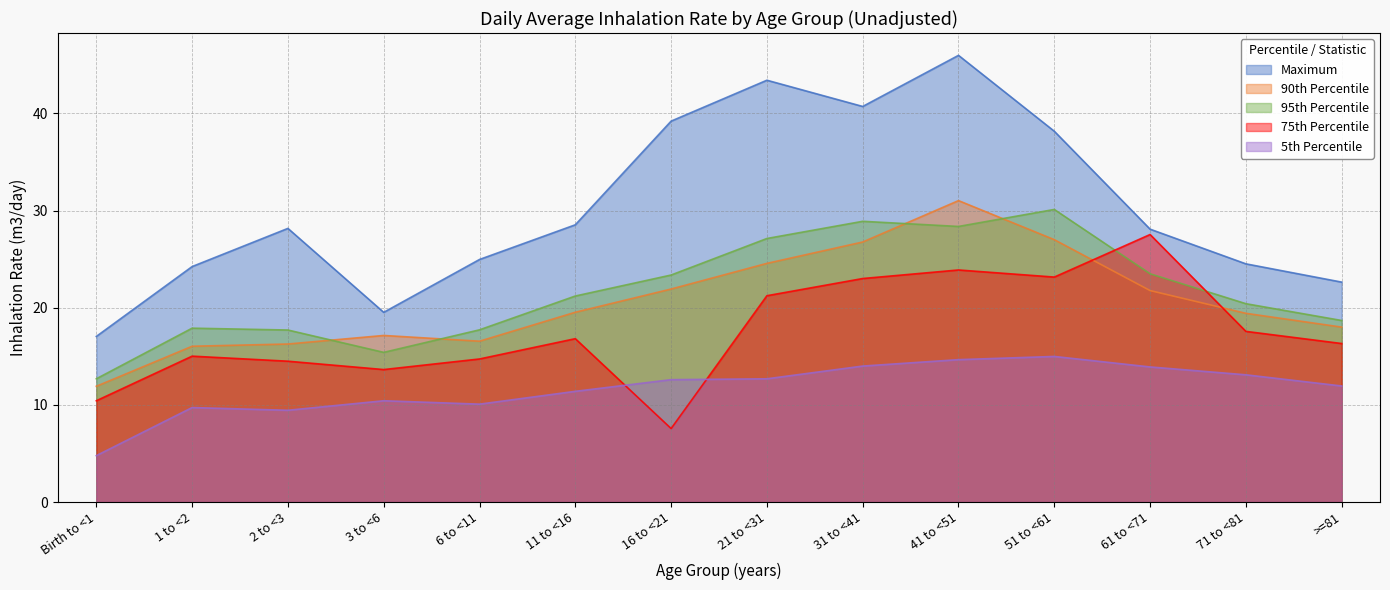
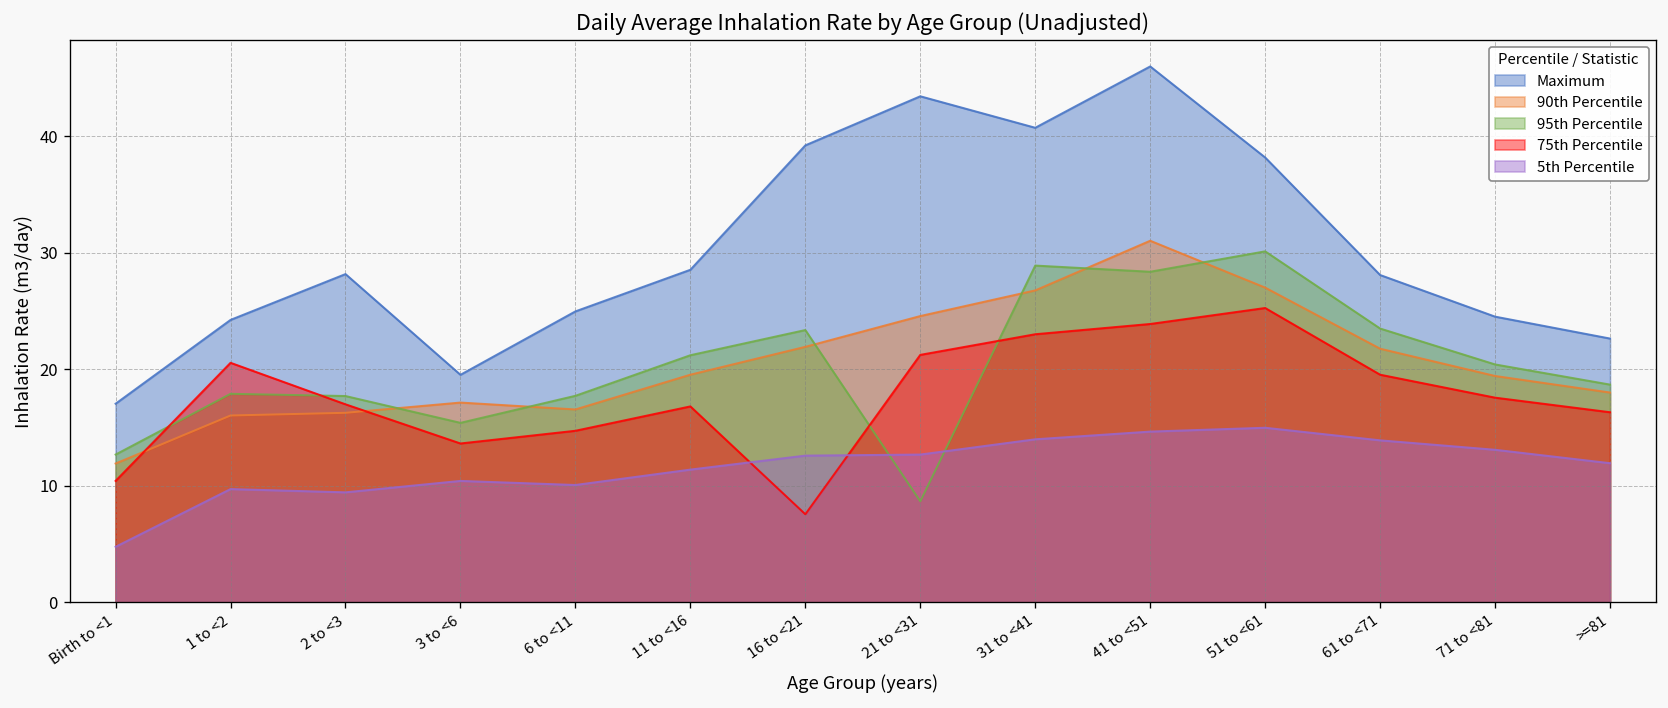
  {
    "90th Percentile": {
      "Birth to <1": 12,
      "1 to <2": 16,
      "2 to <3": 16,
      "3 to <6": 17,
      "6 to <11": 17,
      "11 to <16": 20,
      "16 to <21": 22,
      "21 to <31": 25,
      "31 to <41": 27,
      "41 to <51": 31,
      "51 to <61": 27,
      "61 to <71": 22,
      "71 to <81": 19,
      ">=81": 18
    },
    "95th Percentile": {
      "Birth to <1": 13,
      "1 to <2": 18,
      "2 to <3": 18,
      "3 to <6": 15,
      "6 to <11": 18,
      "11 to <16": 21,
      "16 to <21": 23,
-     "21 to <31": 27,
+     "21 to <31": 9,
      "31 to <41": 29,
      "41 to <51": 28,
      "51 to <61": 30,
      "61 to <71": 24,
      "71 to <81": 20,
      ">=81": 19
    },
    "75th Percentile": {
      "Birth to <1": 10,
-     "1 to <2": 15,
-     "2 to <3": 15,
+     "1 to <2": 21,
+     "2 to <3": 17,
      "3 to <6": 14,
      "6 to <11": 15,
      "11 to <16": 17,
      "16 to <21": 8,
      "21 to <31": 21,
      "31 to <41": 23,
      "41 to <51": 24,
-     "51 to <61": 23,
-     "61 to <71": 28,
+     "51 to <61": 25,
+     "61 to <71": 20,
      "71 to <81": 18,
      ">=81": 16
    }
  }
